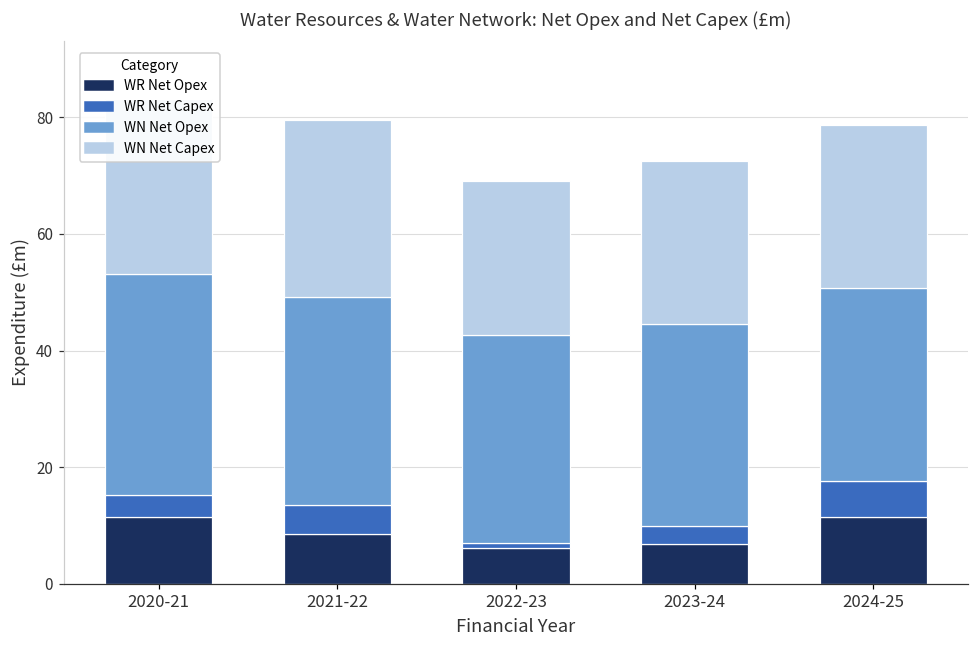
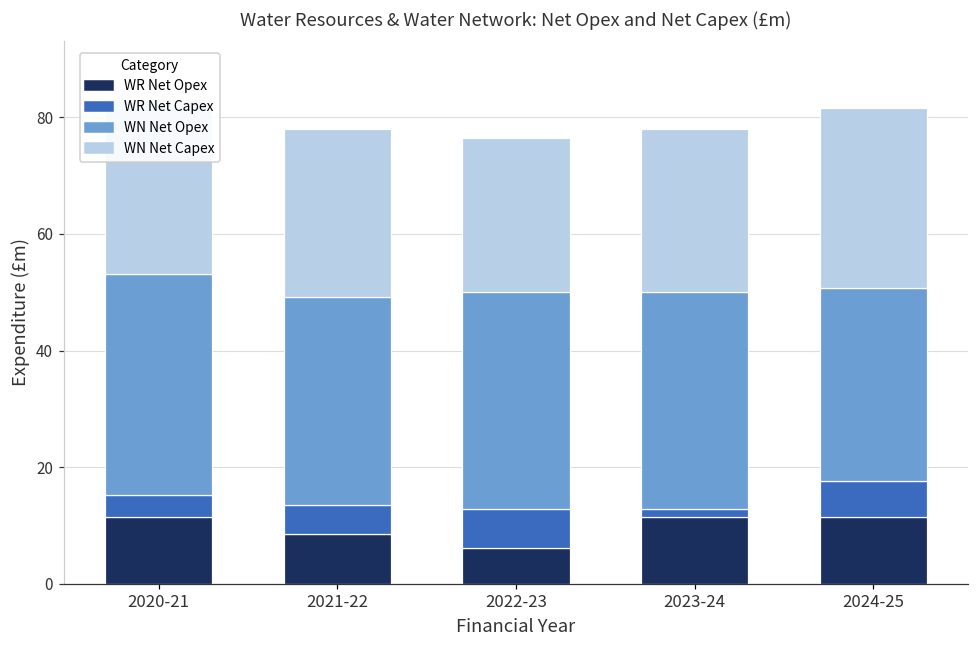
  {
    "WR Net Opex": {
      "2020-21": 11,
      "2021-22": 8,
      "2022-23": 6,
-     "2023-24": 7,
+     "2023-24": 11,
      "2024-25": 11
    },
    "WR Net Capex": {
      "2020-21": 4,
      "2021-22": 5,
-     "2022-23": 1,
-     "2023-24": 3,
+     "2022-23": 7,
+     "2023-24": 1,
      "2024-25": 6
    },
    "WN Net Opex": {
      "2020-21": 38,
      "2021-22": 36,
-     "2022-23": 36,
-     "2023-24": 35,
+     "2022-23": 37,
+     "2023-24": 37,
      "2024-25": 33
    },
    "WN Net Capex": {
-     "2021-22": 30,
+     "2021-22": 29,
      "2022-23": 26,
      "2023-24": 28,
-     "2024-25": 28
+     "2024-25": 31
    }
  }
